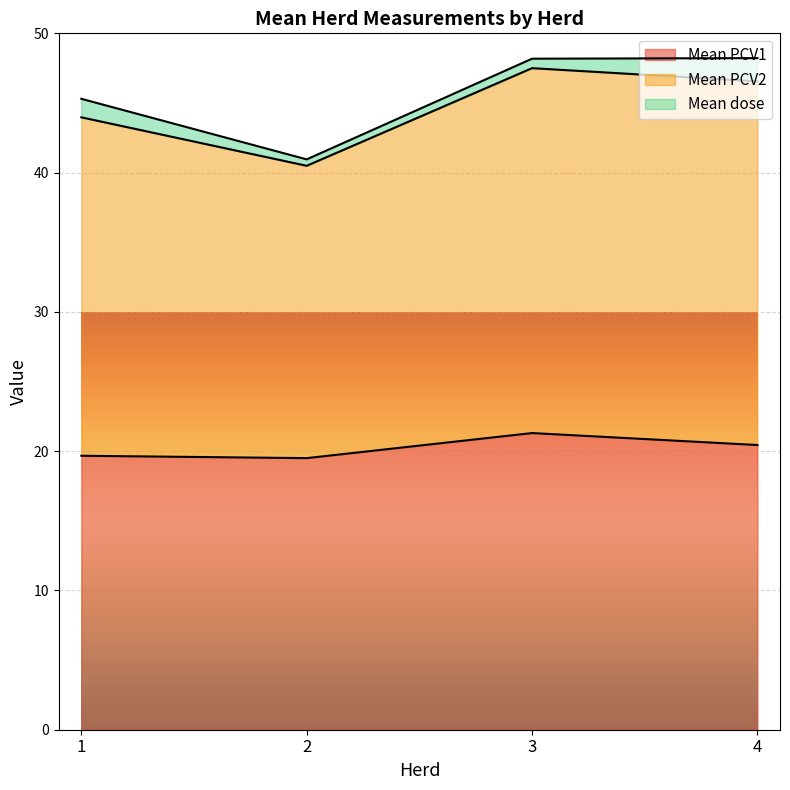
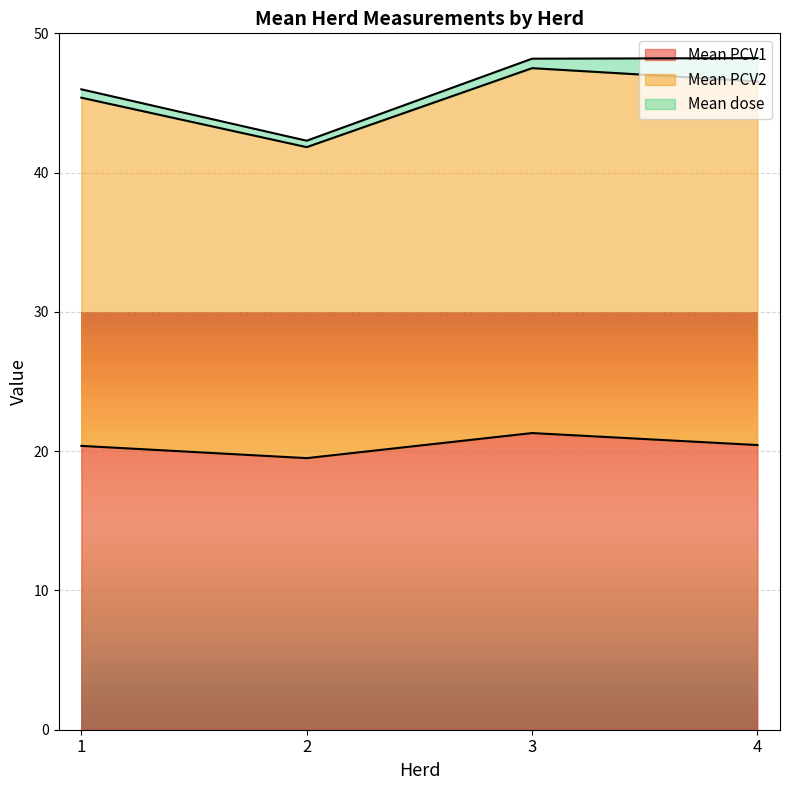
  {
    "Mean PCV1": {
-     "1": 19.7,
+     "1": 20.4,
      "2": 19.5,
      "3": 21.3,
      "4": 20.4
    },
    "Mean PCV2": {
-     "1": 24.3,
-     "2": 21.0,
+     "1": 25.0,
+     "2": 22.3,
      "3": 26.2
    },
    "Mean dose": {
-     "1": 1.3,
+     "1": 0.6,
      "2": 0.5,
      "3": 0.7
    }
  }
